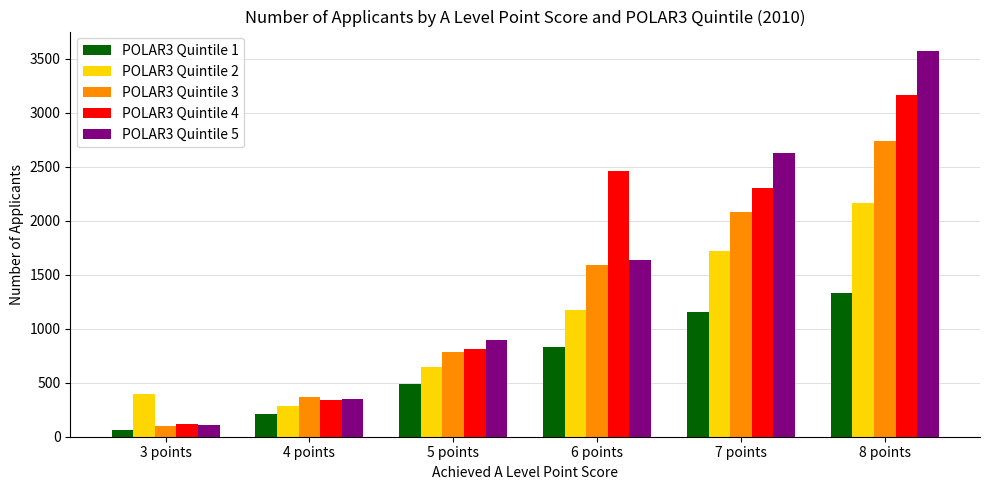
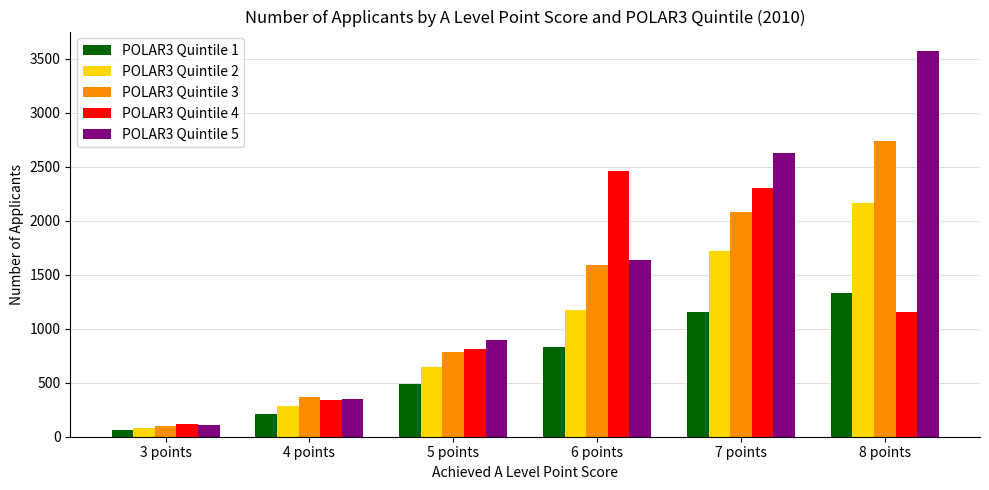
  {
    "POLAR3 Quintile 1": {
      "3 points": 60,
      "4 points": 210,
      "5 points": 490,
      "6 points": 830,
      "7 points": 1160,
      "8 points": 1330
    },
    "POLAR3 Quintile 2": {
-     "3 points": 390,
+     "3 points": 80,
      "4 points": 290,
      "5 points": 650,
      "6 points": 1180,
      "7 points": 1730,
      "8 points": 2170
    },
    "POLAR3 Quintile 3": {
      "3 points": 100,
      "4 points": 370,
      "5 points": 790,
      "6 points": 1590,
      "7 points": 2080,
      "8 points": 2740
    },
    "POLAR3 Quintile 4": {
      "3 points": 120,
      "4 points": 340,
      "5 points": 810,
      "6 points": 2460,
      "7 points": 2300,
-     "8 points": 3170
+     "8 points": 1160
    },
    "POLAR3 Quintile 5": {
      "3 points": 110,
      "4 points": 350,
      "5 points": 900,
      "6 points": 1640,
      "7 points": 2630,
      "8 points": 3580
    }
  }
